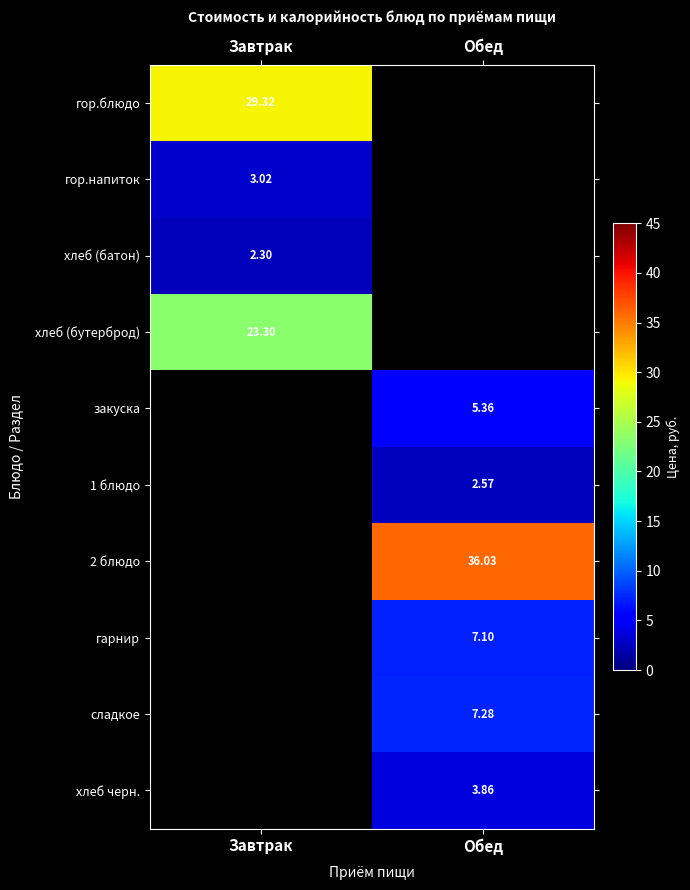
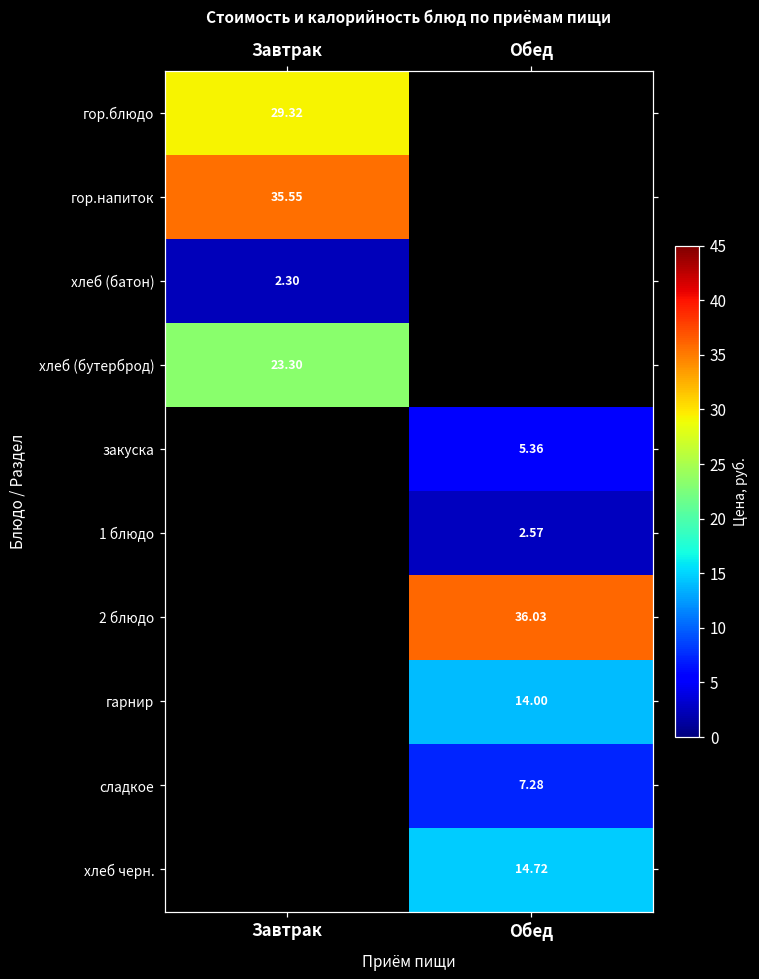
  {
    "гор.блюдо": {
      "Завтрак": 29.32
    },
    "гор.напиток": {
-     "Завтрак": 3.02
+     "Завтрак": 35.55
    },
    "хлеб (батон)": {
      "Завтрак": 2.30
    },
    "хлеб (бутерброд)": {
      "Завтрак": 23.30
    },
    "закуска": {
      "Обед": 5.36
    },
    "1 блюдо": {
      "Обед": 2.57
    },
    "2 блюдо": {
      "Обед": 36.03
    },
    "гарнир": {
-     "Обед": 7.10
+     "Обед": 14.00
    },
    "сладкое": {
      "Обед": 7.28
    },
    "хлеб черн.": {
-     "Обед": 3.86
+     "Обед": 14.72
    }
  }
